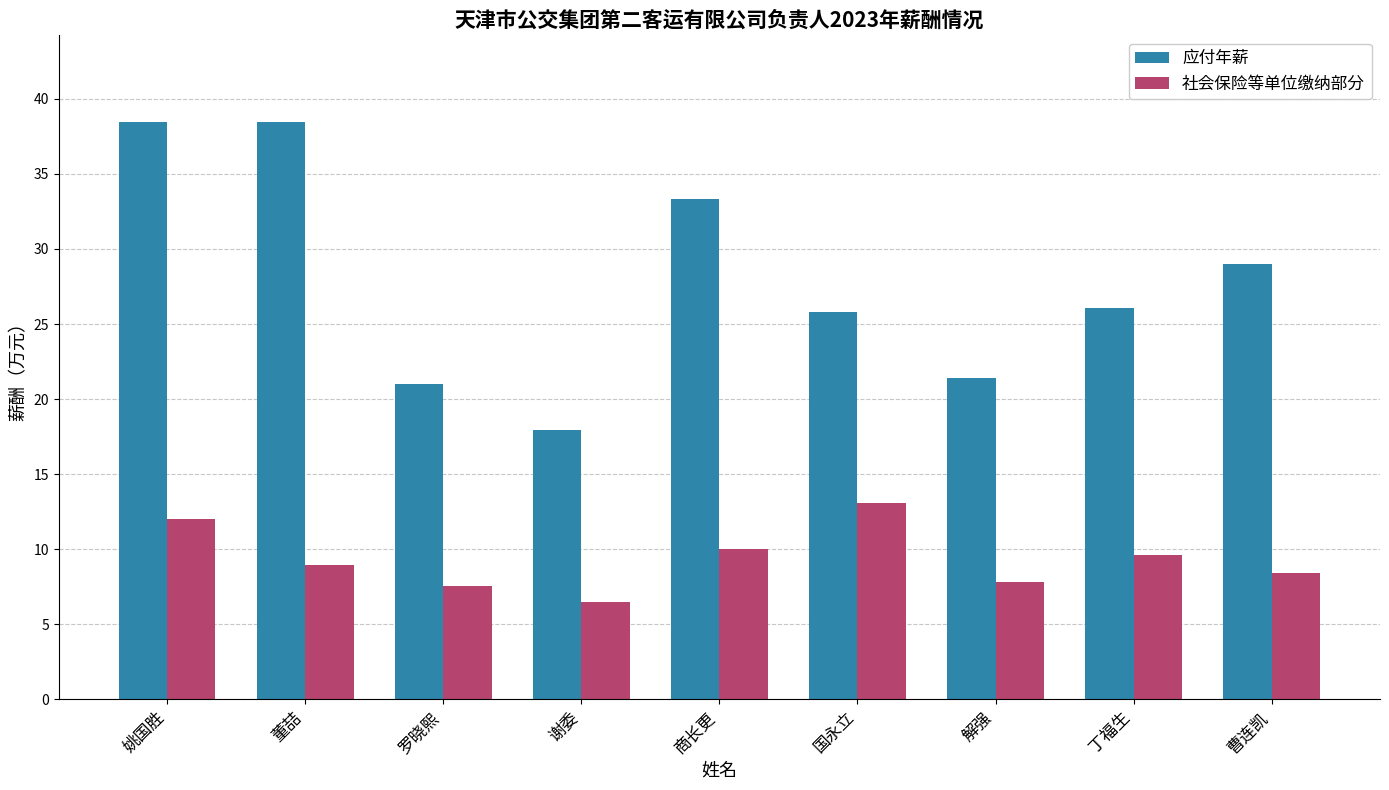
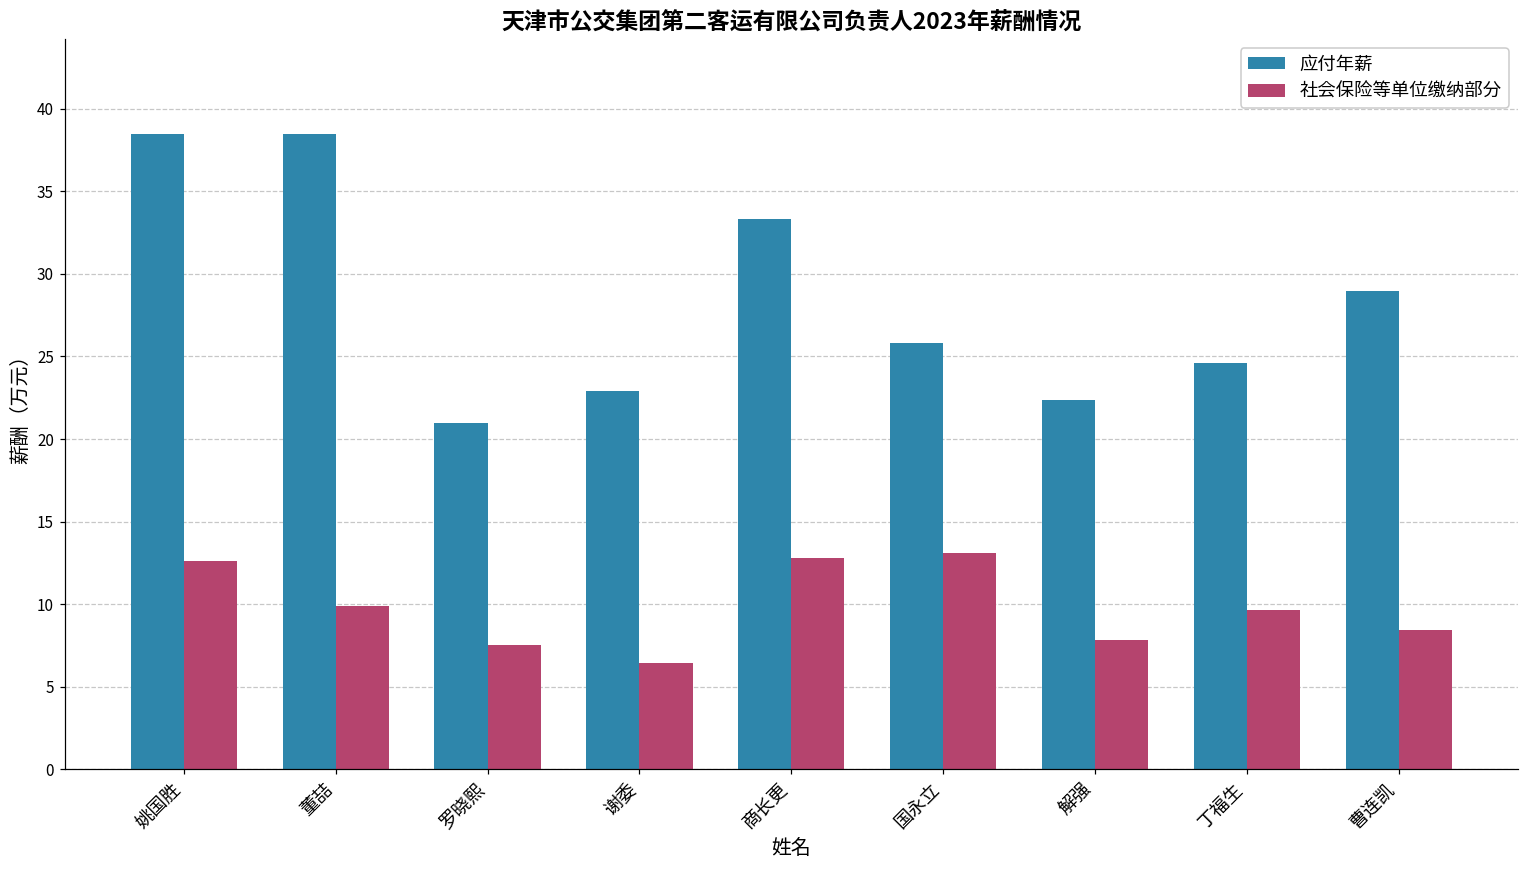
  {
    "应付年薪": {
      "姚国胜": 38.5,
      "董喆": 38.5,
      "罗晓熙": 21.0,
-     "谢委": 17.9,
+     "谢委": 22.9,
      "商长更": 33.3,
      "国永立": 25.8,
-     "解强": 21.4,
-     "丁福生": 26.0,
+     "解强": 22.4,
+     "丁福生": 24.6,
      "曹连凯": 29.0
    },
    "社会保险等单位缴纳部分": {
-     "姚国胜": 12.0,
-     "董喆": 8.9,
+     "姚国胜": 12.6,
+     "董喆": 9.9,
      "罗晓熙": 7.5,
      "谢委": 6.5,
-     "商长更": 10.0,
+     "商长更": 12.8,
      "国永立": 13.1,
      "解强": 7.8,
      "丁福生": 9.6,
      "曹连凯": 8.4
    }
  }
